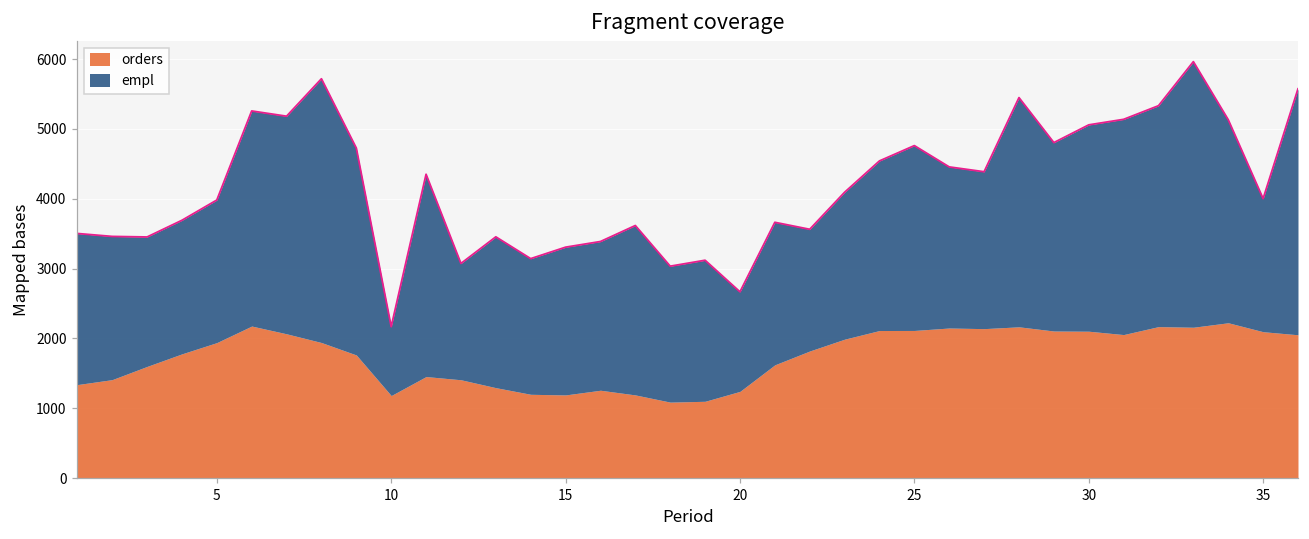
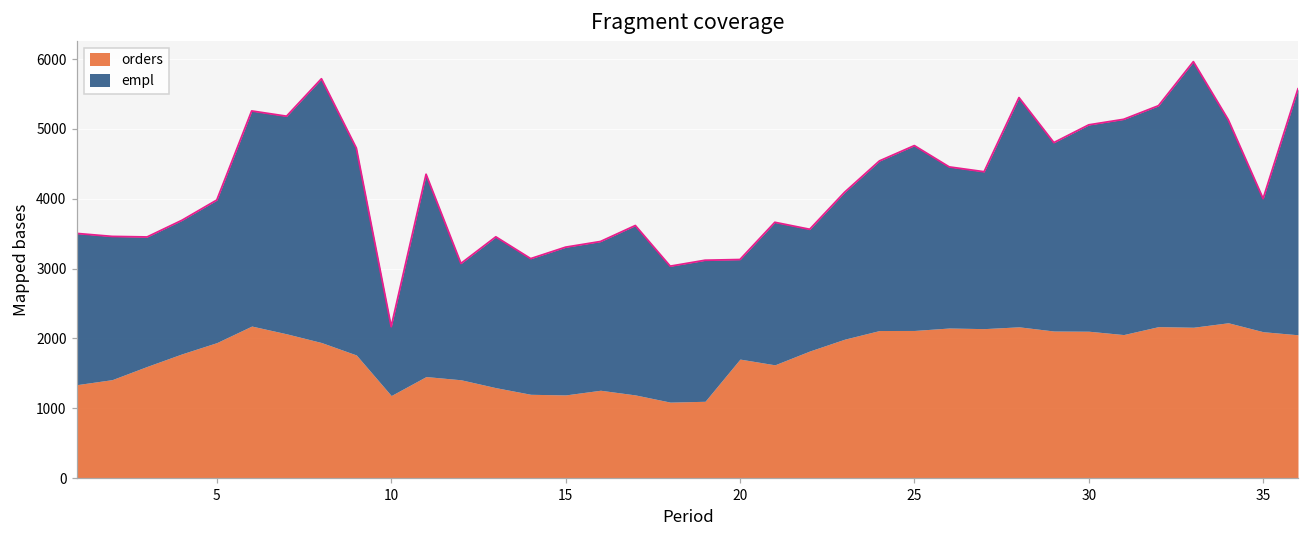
  {
    "orders": {
      "5": 1900,
      "10": 1200,
      "15": 1200,
-     "20": 1200,
+     "20": 1700,
      "25": 2100,
      "30": 2100,
      "35": 2100
    },
    "empl": {
      "5": 2000,
      "10": 1000,
      "15": 2100,
      "20": 1400,
      "25": 2600,
      "30": 3000,
      "35": 1900
    }
  }
